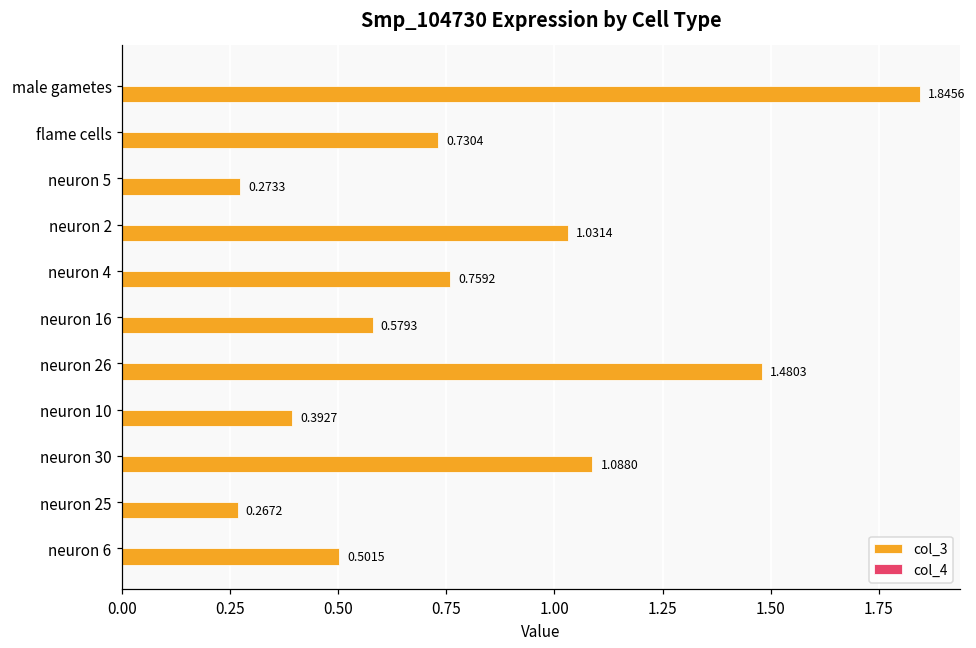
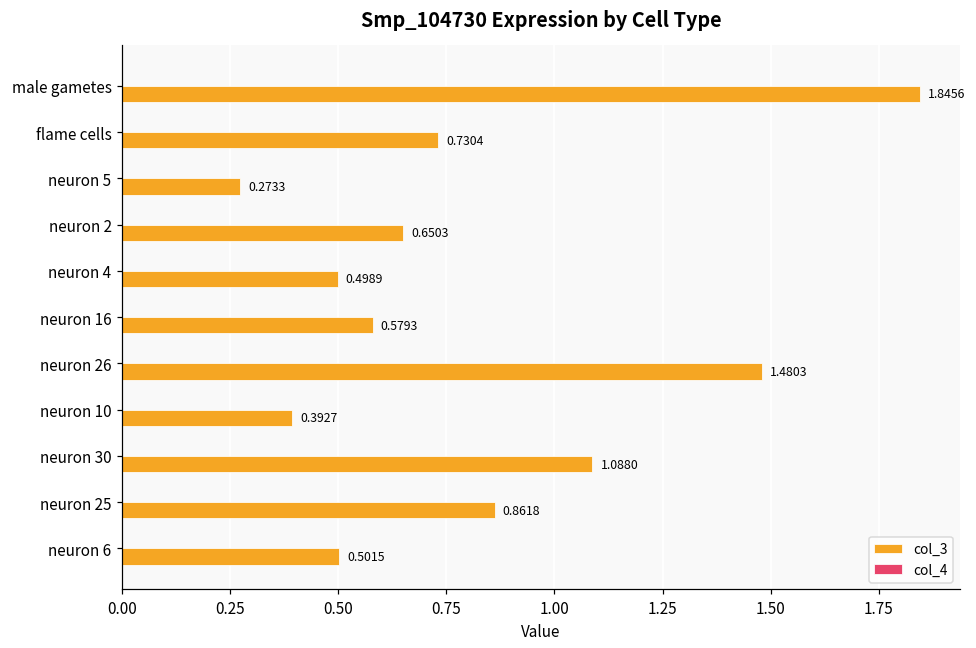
  {
    "col_3": {
      "male gametes": 1.8456,
      "flame cells": 0.7304,
      "neuron 5": 0.2733,
-     "neuron 2": 1.0314,
-     "neuron 4": 0.7592,
+     "neuron 2": 0.6503,
+     "neuron 4": 0.4989,
      "neuron 16": 0.5793,
      "neuron 26": 1.4803,
      "neuron 10": 0.3927,
      "neuron 30": 1.0880,
-     "neuron 25": 0.2672,
+     "neuron 25": 0.8618,
      "neuron 6": 0.5015
    },
    "col_4": {
      "male gametes": 0.00,
      "flame cells": 0.00
    }
  }
